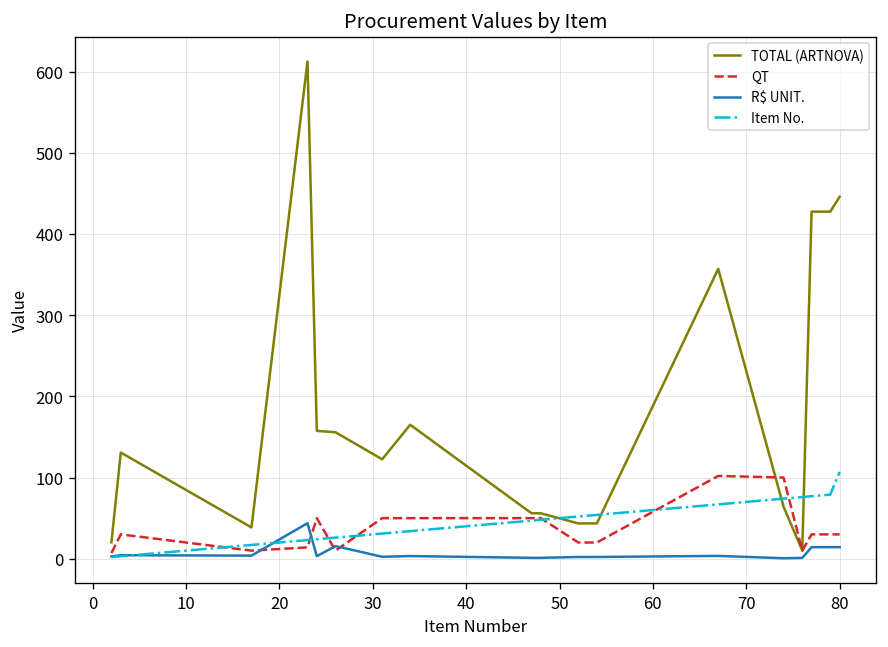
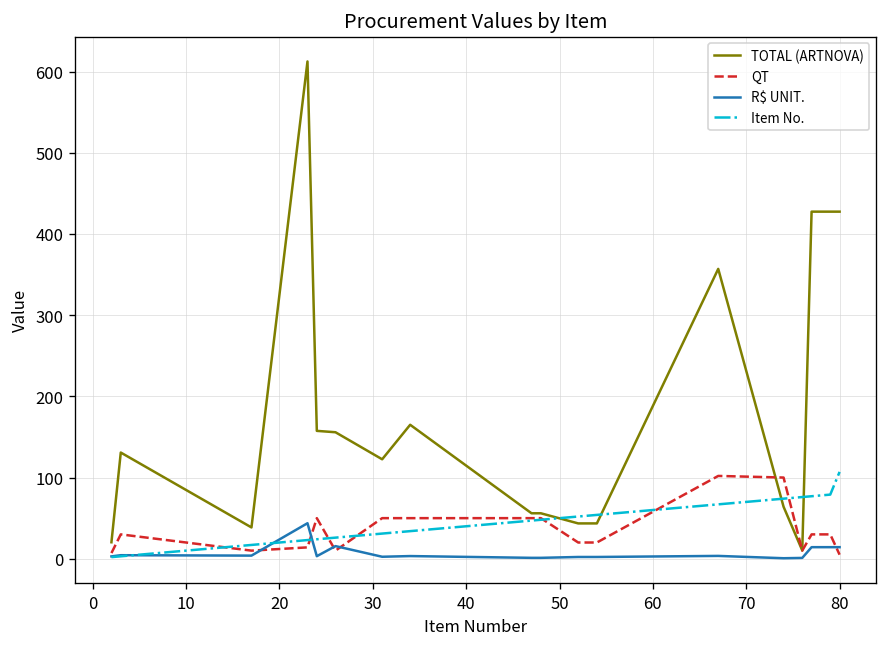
  {
    "TOTAL (ARTNOVA)": {
-     "80": 450
+     "80": 430
    },
    "QT": {
-     "80": 30
+     "80": 10
    },
    "R$ UNIT.": {
      "80": 10
    },
    "Item No.": {
      "80": 110
    }
  }
